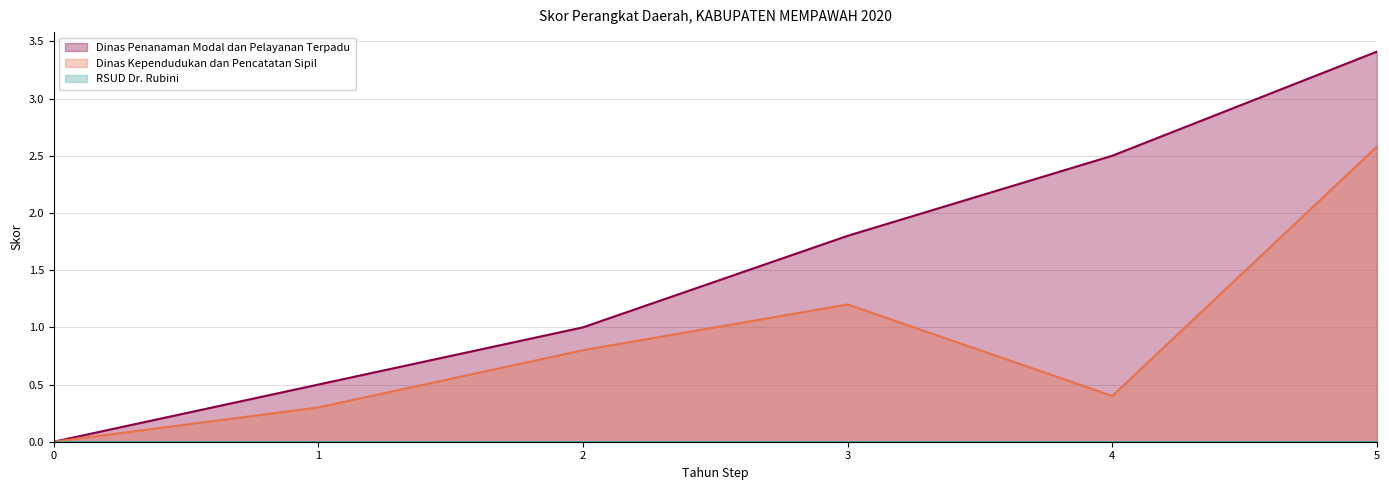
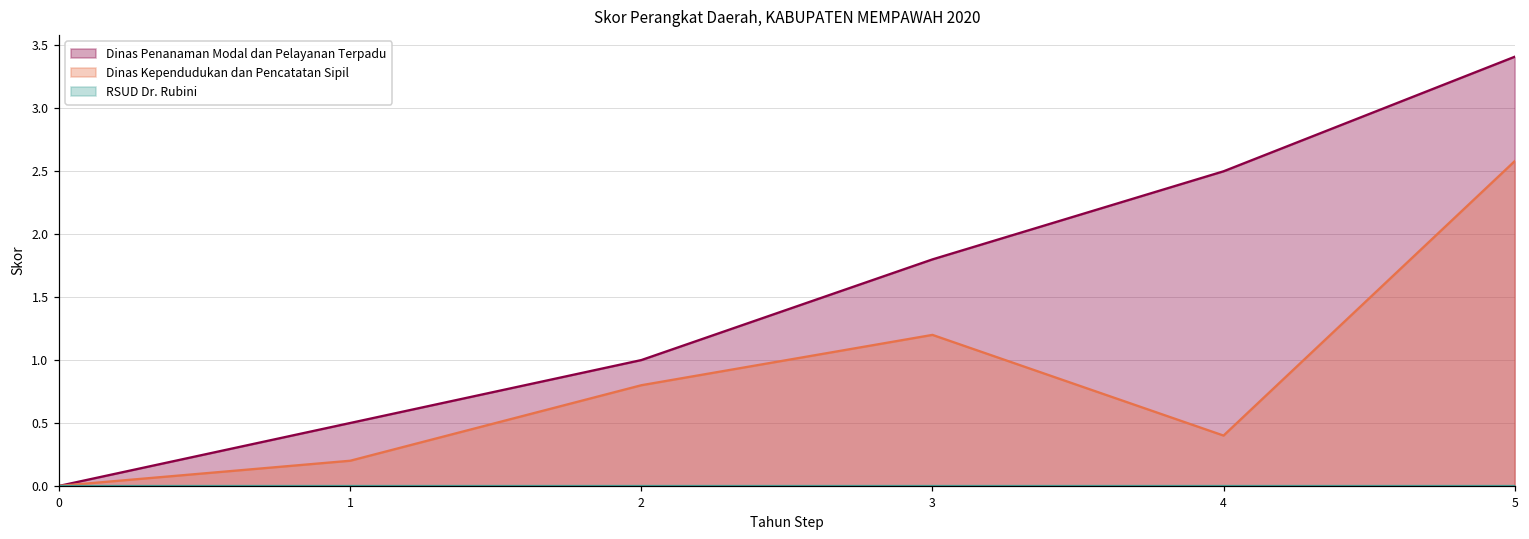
  {
    "Dinas Penanaman Modal dan Pelayanan Terpadu": {
      "1": 0.5,
      "2": 1.0,
      "3": 1.8,
      "4": 2.5,
      "5": 3.4
    },
    "Dinas Kependudukan dan Pencatatan Sipil": {
-     "1": 0.3,
+     "1": 0.2,
      "2": 0.8,
      "3": 1.2,
      "4": 0.4,
      "5": 2.6
    },
    "RSUD Dr. Rubini": {
      "1": 0.0,
      "2": 0.0,
      "3": 0.0,
      "4": 0.0,
      "5": 0.0
    }
  }
